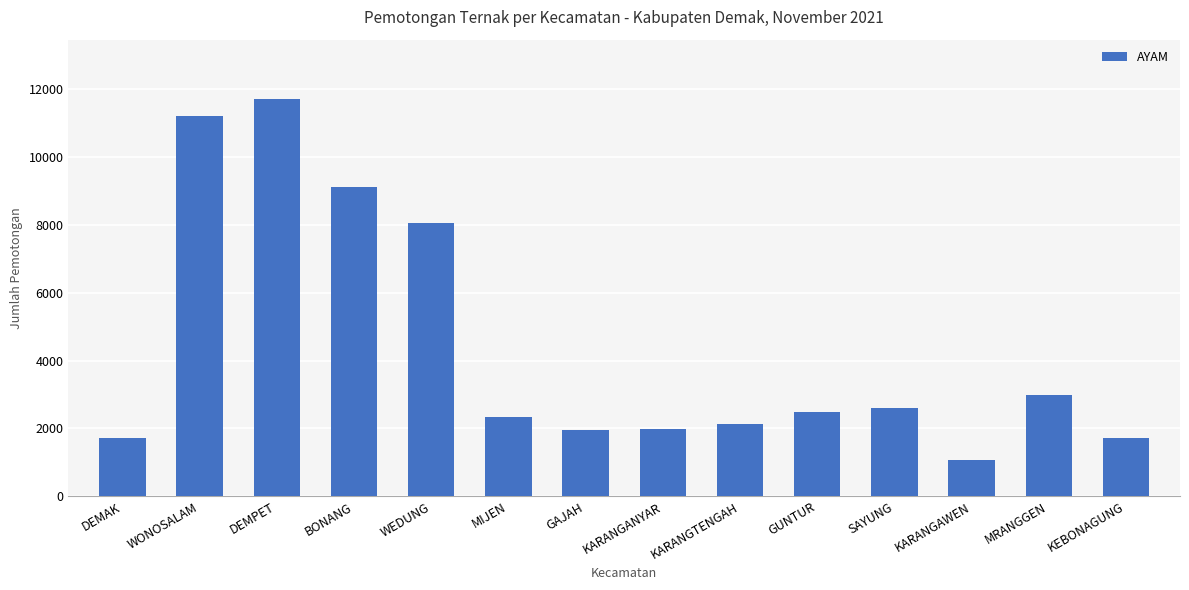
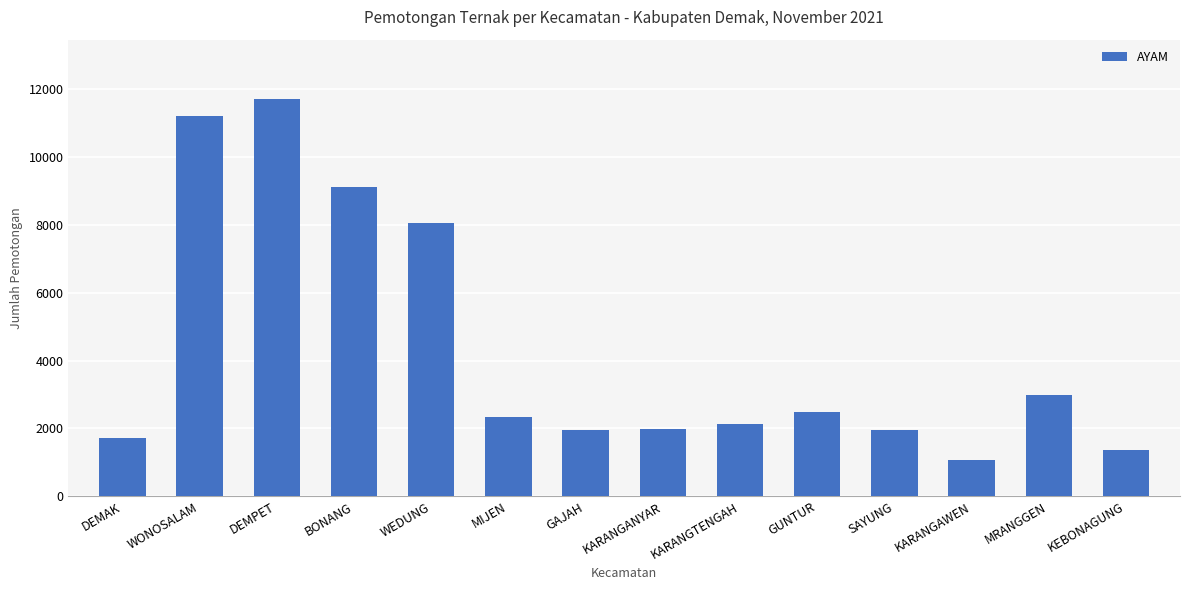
  {
    "DEMAK": 1700,
    "WONOSALAM": 11200,
    "DEMPET": 11700,
    "BONANG": 9100,
    "WEDUNG": 8000,
    "MIJEN": 2300,
    "GAJAH": 2000,
    "KARANGANYAR": 2000,
    "KARANGTENGAH": 2100,
    "GUNTUR": 2500,
-   "SAYUNG": 2600,
+   "SAYUNG": 2000,
    "KARANGAWEN": 1100,
    "MRANGGEN": 3000,
-   "KEBONAGUNG": 1700
+   "KEBONAGUNG": 1400
  }
